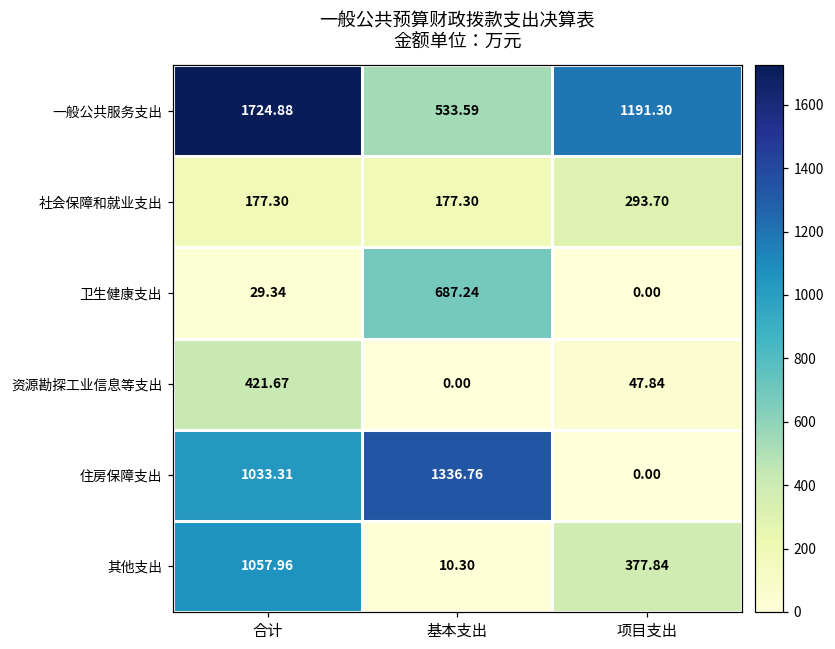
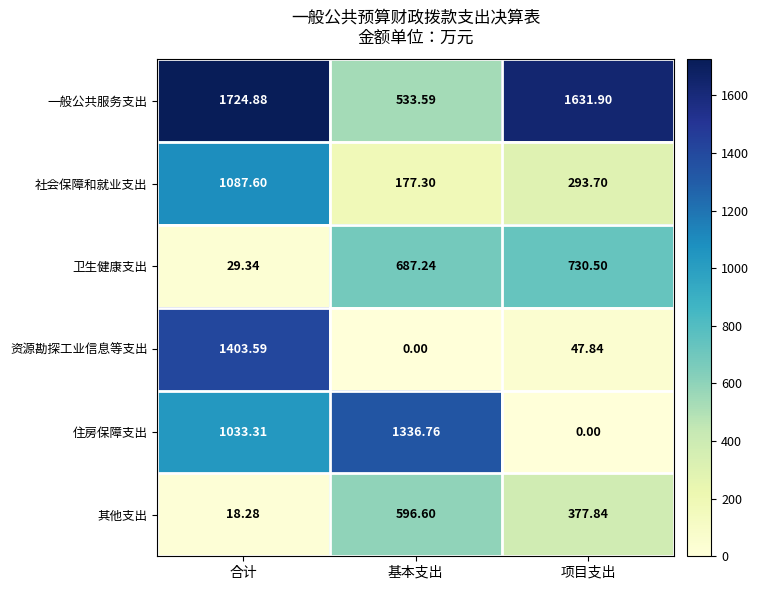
  {
    "一般公共服务支出": {
      "合计": 1724.88,
      "基本支出": 533.59,
-     "项目支出": 1191.30
+     "项目支出": 1631.90
    },
    "社会保障和就业支出": {
-     "合计": 177.30,
+     "合计": 1087.60,
      "基本支出": 177.30,
      "项目支出": 293.70
    },
    "卫生健康支出": {
      "合计": 29.34,
      "基本支出": 687.24,
-     "项目支出": 0.00
+     "项目支出": 730.50
    },
    "资源勘探工业信息等支出": {
-     "合计": 421.67,
+     "合计": 1403.59,
      "基本支出": 0.00,
      "项目支出": 47.84
    },
    "住房保障支出": {
      "合计": 1033.31,
      "基本支出": 1336.76,
      "项目支出": 0.00
    },
    "其他支出": {
-     "合计": 1057.96,
-     "基本支出": 10.30,
+     "合计": 18.28,
+     "基本支出": 596.60,
      "项目支出": 377.84
    }
  }
